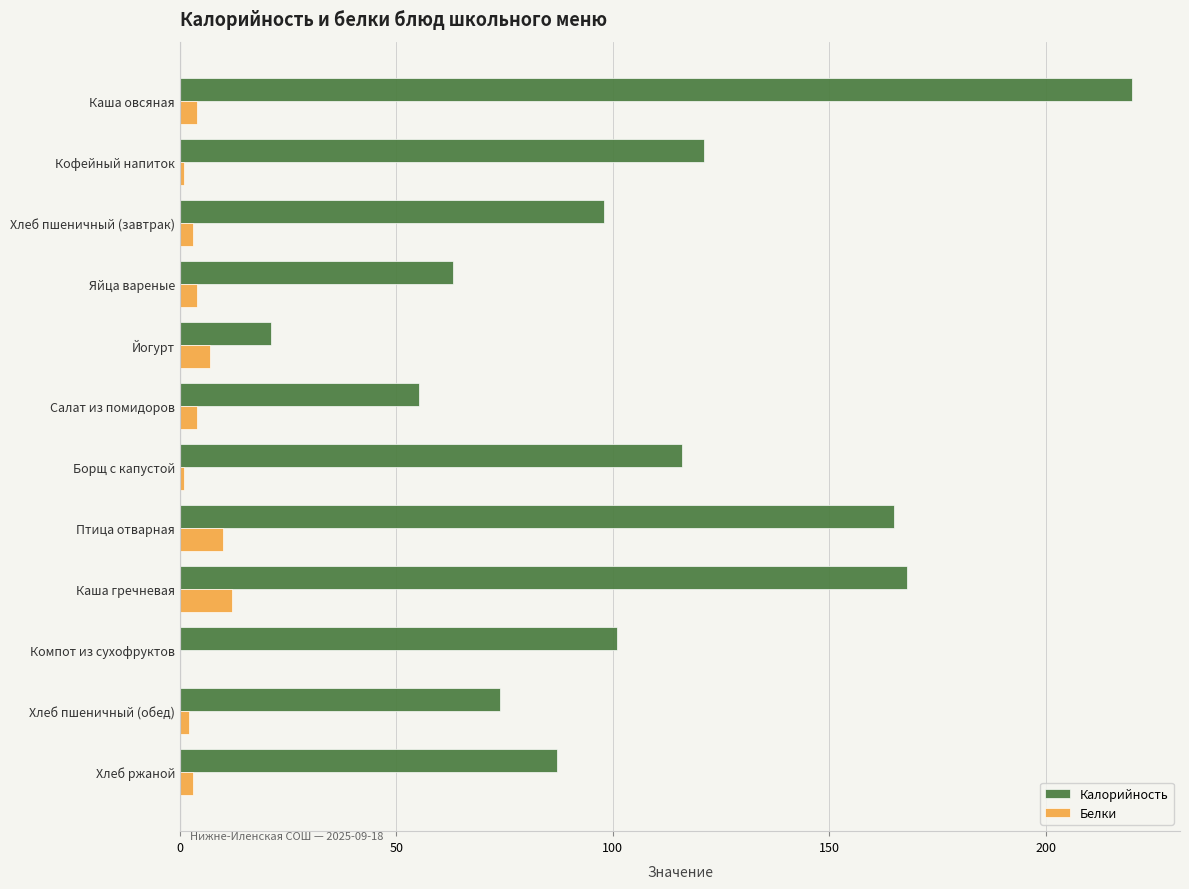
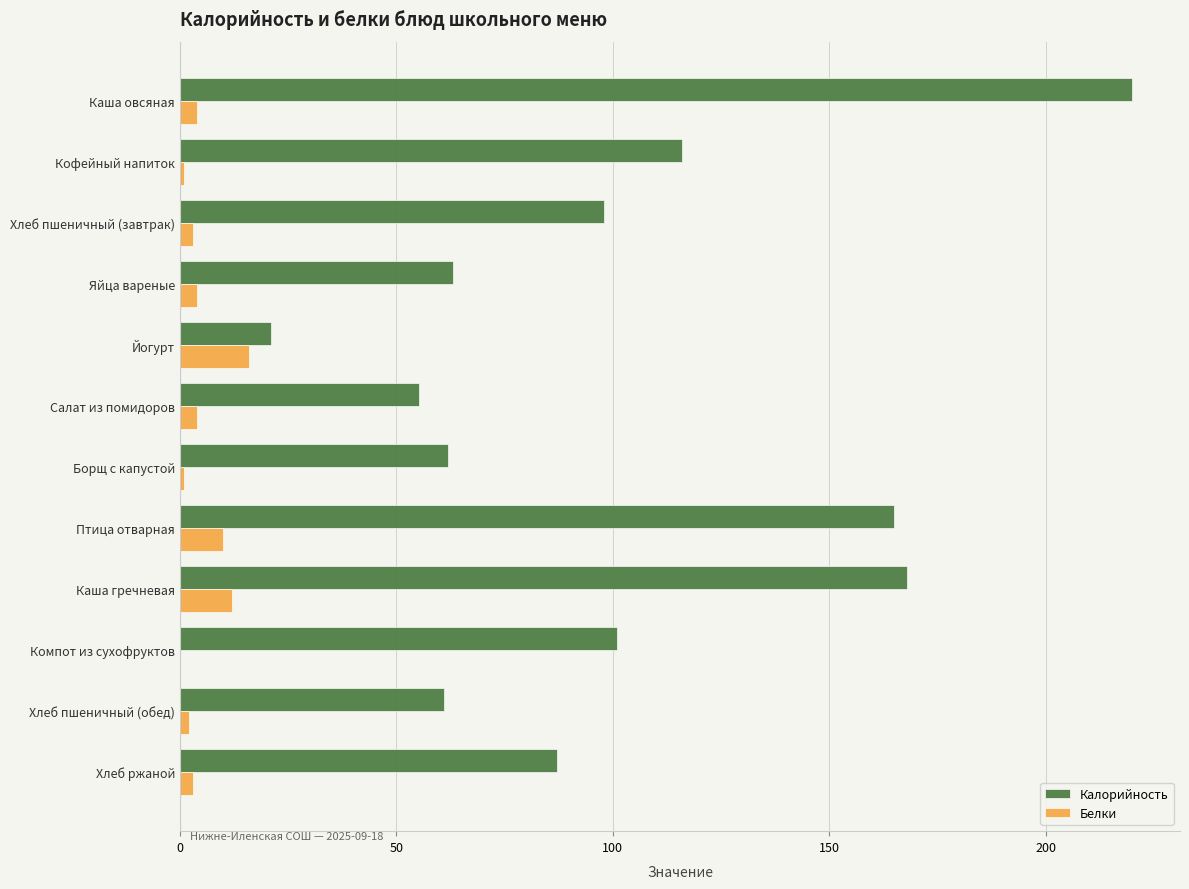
  {
    "Калорийность": {
      "Каша овсяная": 220,
-     "Кофейный напиток": 121,
+     "Кофейный напиток": 116,
      "Хлеб пшеничный (завтрак)": 98,
      "Яйца вареные": 63,
      "Йогурт": 21,
      "Салат из помидоров": 55,
-     "Борщ с капустой": 116,
+     "Борщ с капустой": 62,
      "Птица отварная": 165,
      "Каша гречневая": 168,
      "Компот из сухофруктов": 101,
-     "Хлеб пшеничный (обед)": 74,
+     "Хлеб пшеничный (обед)": 61,
      "Хлеб ржаной": 87
    },
    "Белки": {
      "Каша овсяная": 4,
      "Кофейный напиток": 1,
      "Хлеб пшеничный (завтрак)": 3,
      "Яйца вареные": 4,
-     "Йогурт": 7,
+     "Йогурт": 16,
      "Салат из помидоров": 4,
      "Борщ с капустой": 1,
      "Птица отварная": 10,
      "Каша гречневая": 12,
      "Компот из сухофруктов": 0,
      "Хлеб пшеничный (обед)": 2,
      "Хлеб ржаной": 3
    }
  }
